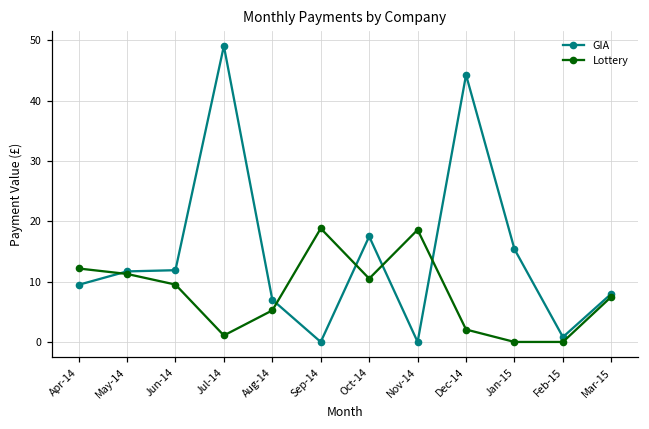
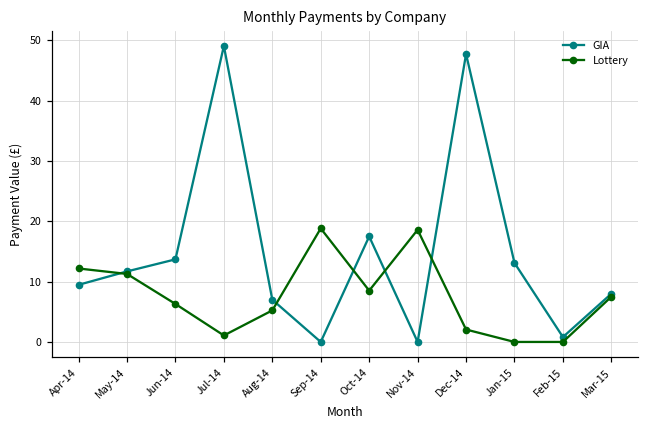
  {
    "GIA": {
      "Apr-14": 9,
-     "Jun-14": 12,
+     "Jun-14": 14,
      "Jul-14": 49,
      "Aug-14": 7,
      "Sep-14": 0,
      "Oct-14": 17,
      "Nov-14": 0,
-     "Dec-14": 44,
-     "Jan-15": 15,
+     "Dec-14": 48,
+     "Jan-15": 13,
      "Feb-15": 1,
      "Mar-15": 8
    },
    "Lottery": {
      "Apr-14": 12,
-     "Jun-14": 10,
+     "Jun-14": 6,
      "Jul-14": 1,
      "Aug-14": 5,
      "Sep-14": 19,
-     "Oct-14": 11,
+     "Oct-14": 9,
      "Nov-14": 19,
      "Dec-14": 2,
      "Jan-15": 0,
      "Feb-15": 0,
      "Mar-15": 8
    }
  }
